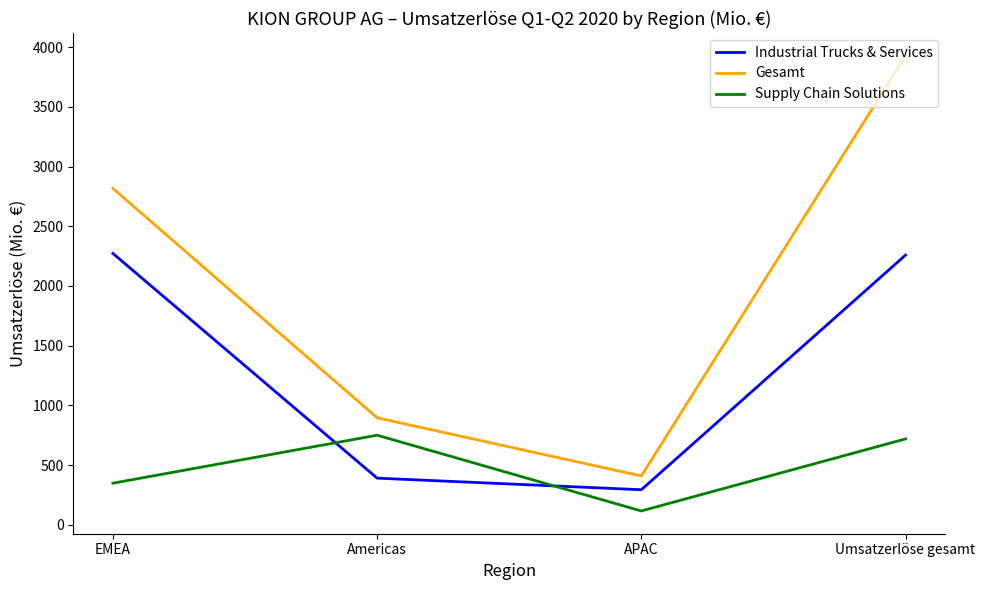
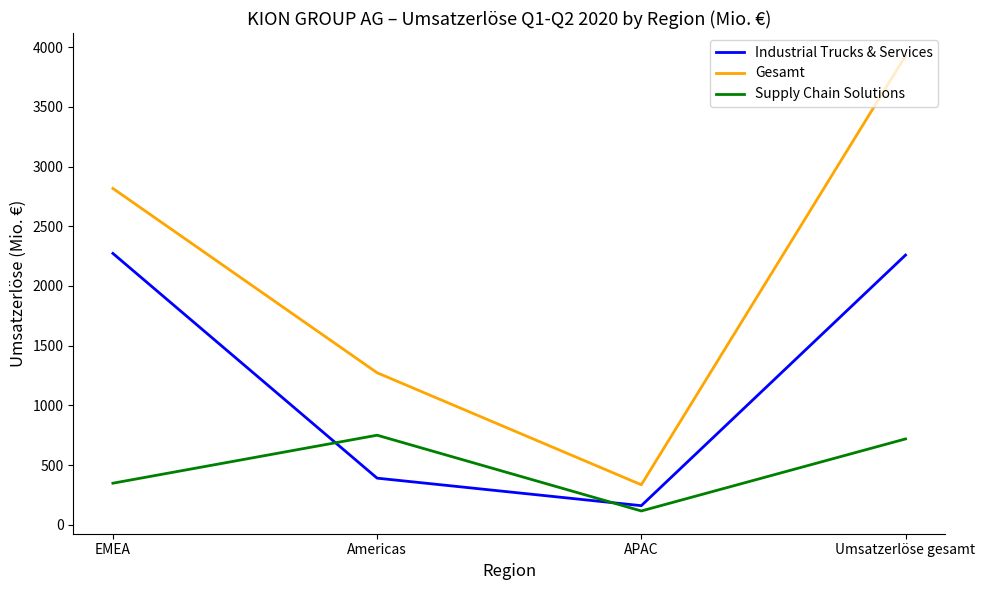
  {
    "Industrial Trucks & Services": {
      "EMEA": 2270,
      "Americas": 390,
-     "APAC": 290,
+     "APAC": 160,
      "Umsatzerlöse gesamt": 2260
    },
    "Gesamt": {
      "EMEA": 2820,
-     "Americas": 900,
-     "APAC": 410
+     "Americas": 1270,
+     "APAC": 330
    },
    "Supply Chain Solutions": {
      "EMEA": 350,
      "Americas": 750,
      "APAC": 120,
      "Umsatzerlöse gesamt": 720
    }
  }
